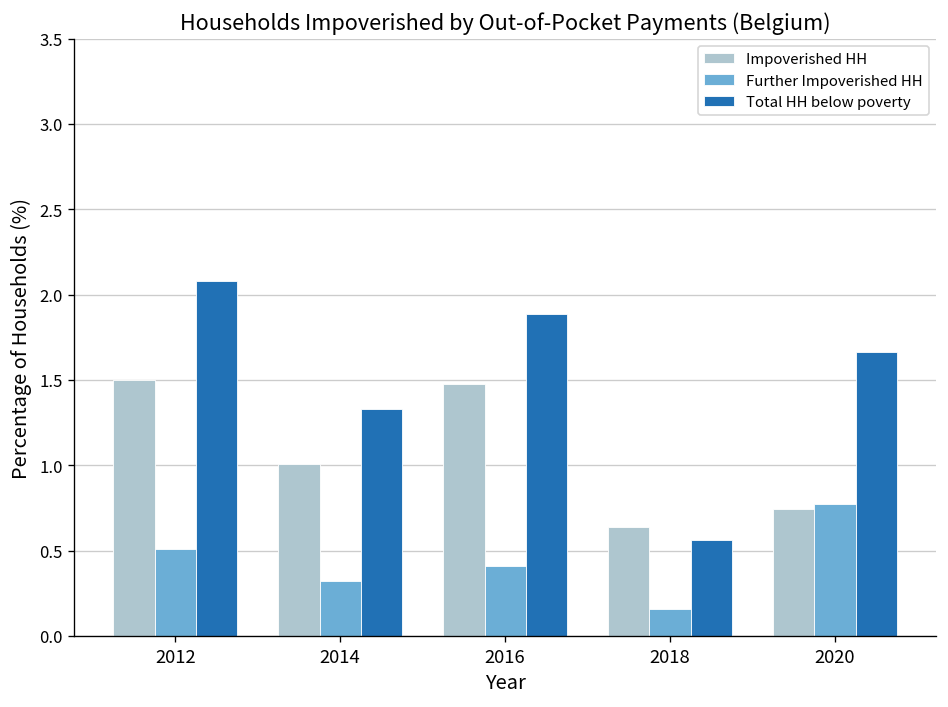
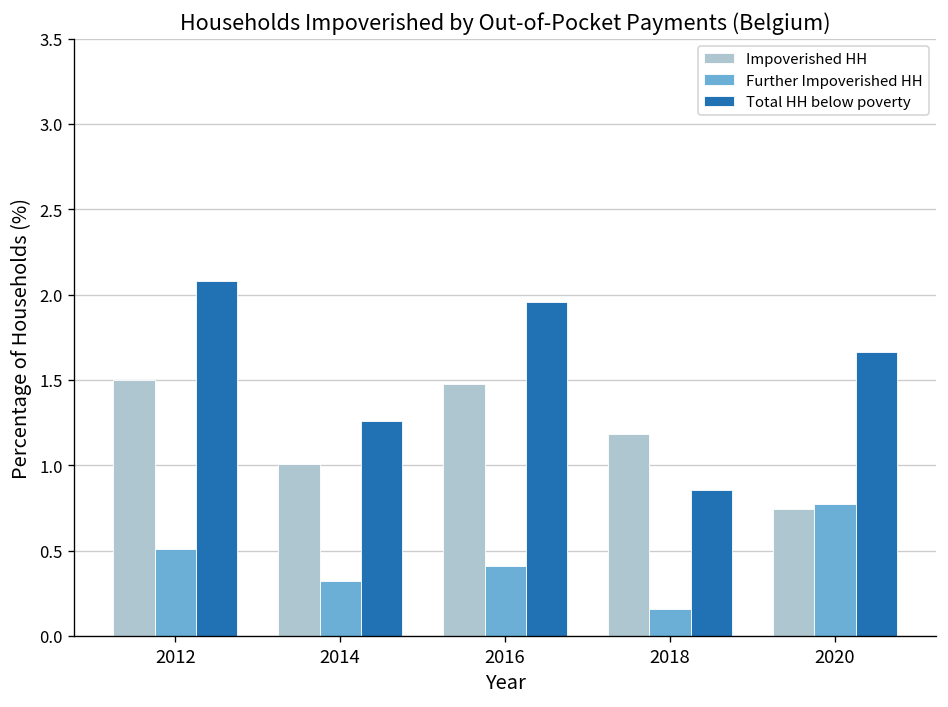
  {
    "Impoverished HH": {
      "2012": 1.50,
      "2014": 1.01,
      "2016": 1.48,
-     "2018": 0.64,
+     "2018": 1.18,
      "2020": 0.74
    },
    "Further Impoverished HH": {
      "2012": 0.51,
      "2014": 0.32,
      "2016": 0.41,
      "2018": 0.16,
      "2020": 0.77
    },
    "Total HH below poverty": {
      "2012": 2.08,
-     "2014": 1.33,
-     "2016": 1.89,
-     "2018": 0.56,
+     "2014": 1.26,
+     "2016": 1.96,
+     "2018": 0.86,
      "2020": 1.66
    }
  }
